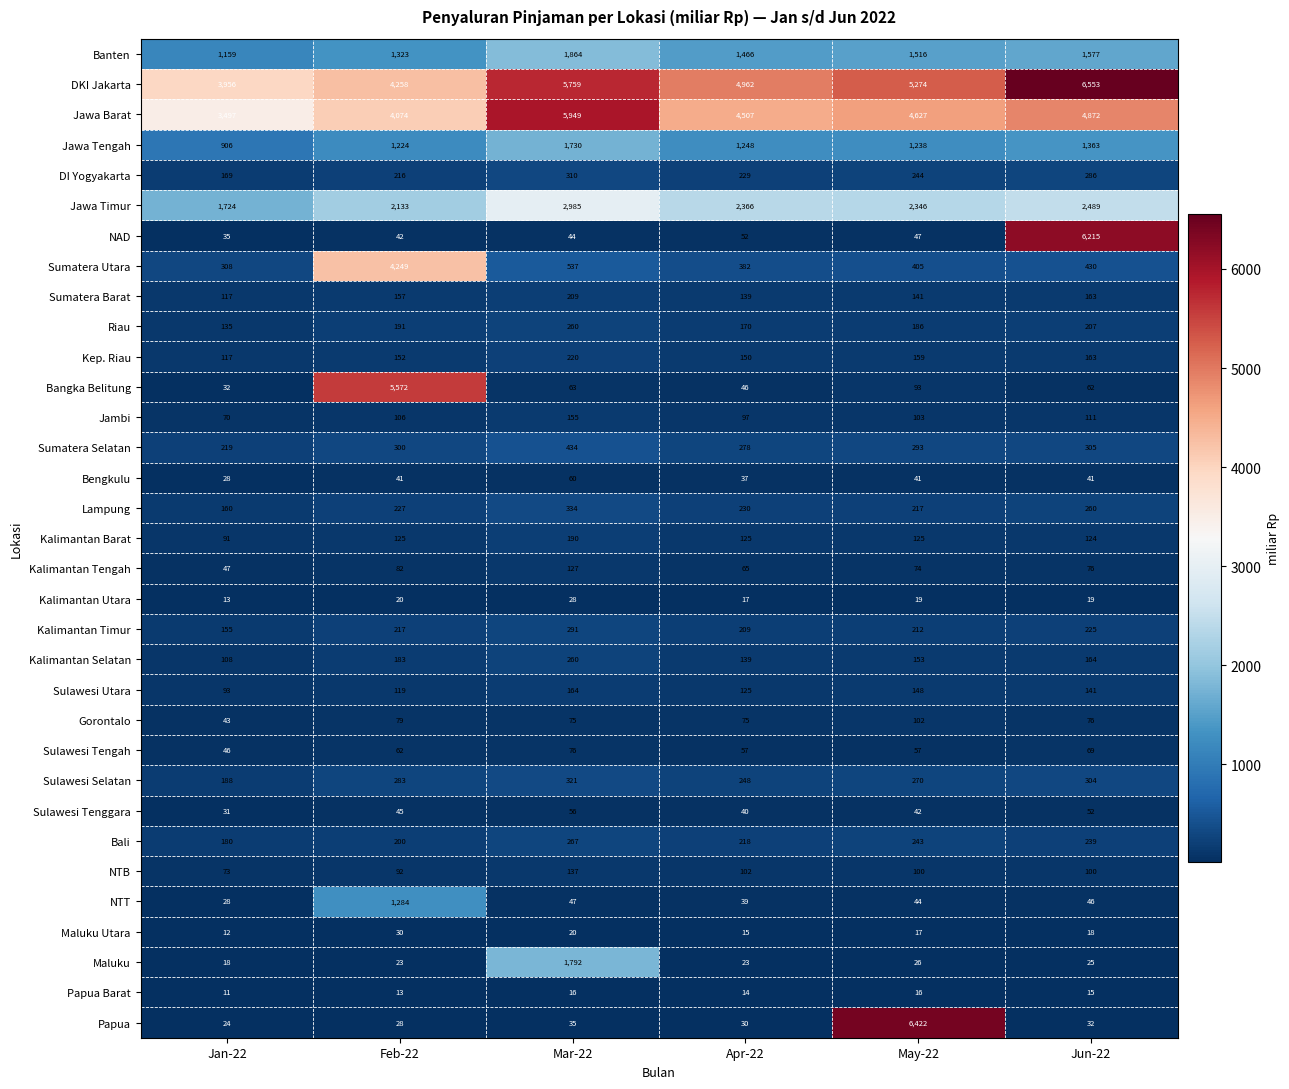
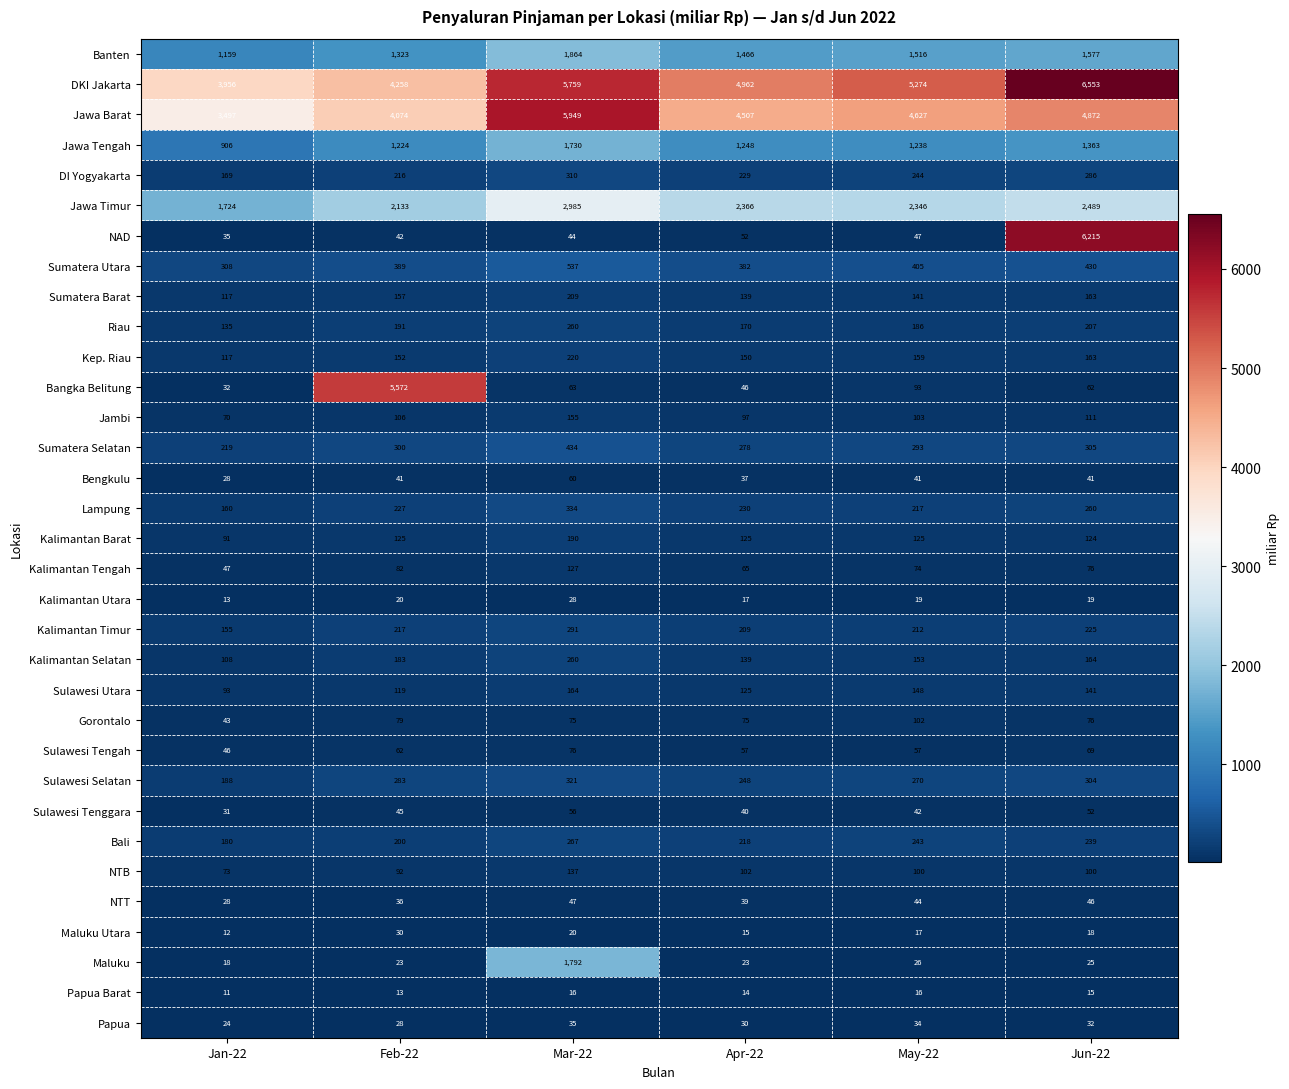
  {
    "Banten": {
      "Jan-22": "1,159",
      "Feb-22": "1,323",
      "Mar-22": "1,864",
      "Apr-22": "1,466",
      "May-22": "1,516",
      "Jun-22": "1,577"
    },
    "DKI Jakarta": {
      "Jan-22": "3,956",
      "Feb-22": "4,258",
      "Mar-22": "5,759",
      "Apr-22": "4,962",
      "May-22": "5,274",
      "Jun-22": "6,553"
    },
    "Jawa Barat": {
      "Feb-22": "4,074",
      "Mar-22": "5,949",
      "Apr-22": "4,507",
      "May-22": "4,627",
      "Jun-22": "4,872"
    },
    "Jawa Tengah": {
      "Jan-22": "906",
      "Feb-22": "1,224",
      "Mar-22": "1,730",
      "Apr-22": "1,248",
      "May-22": "1,238",
      "Jun-22": "1,363"
    },
    "DI Yogyakarta": {
      "Jan-22": "169",
      "Feb-22": "216",
      "Mar-22": "310",
      "Apr-22": "229",
      "May-22": "244",
      "Jun-22": "286"
    },
    "Jawa Timur": {
      "Jan-22": "1,724",
      "Feb-22": "2,133",
      "Mar-22": "2,985",
      "Apr-22": "2,366",
      "May-22": "2,346",
      "Jun-22": "2,489"
    },
    "NAD": {
      "Jan-22": "35",
      "Feb-22": "42",
      "Mar-22": "44",
      "Apr-22": "52",
      "May-22": "47",
      "Jun-22": "6,215"
    },
    "Sumatera Utara": {
      "Jan-22": "308",
-     "Feb-22": "4,249",
+     "Feb-22": "389",
      "Mar-22": "537",
      "Apr-22": "382",
      "May-22": "405",
      "Jun-22": "430"
    },
    "Sumatera Barat": {
      "Jan-22": "117",
      "Feb-22": "157",
      "Mar-22": "209",
      "Apr-22": "139",
      "May-22": "141",
      "Jun-22": "163"
    },
    "Riau": {
      "Jan-22": "135",
      "Feb-22": "191",
      "Mar-22": "260",
      "Apr-22": "170",
      "May-22": "186",
      "Jun-22": "207"
    },
    "Kep. Riau": {
      "Jan-22": "117",
      "Feb-22": "152",
      "Mar-22": "220",
      "Apr-22": "150",
      "May-22": "159",
      "Jun-22": "163"
    },
    "Bangka Belitung": {
      "Jan-22": "32",
      "Feb-22": "5,572",
      "Mar-22": "63",
      "Apr-22": "46",
      "May-22": "93",
      "Jun-22": "62"
    },
    "Jambi": {
      "Jan-22": "70",
      "Feb-22": "106",
      "Mar-22": "155",
      "Apr-22": "97",
      "May-22": "103",
      "Jun-22": "111"
    },
    "Sumatera Selatan": {
      "Jan-22": "219",
      "Feb-22": "300",
      "Mar-22": "434",
      "Apr-22": "278",
      "May-22": "293",
      "Jun-22": "305"
    },
    "Bengkulu": {
      "Jan-22": "28",
      "Feb-22": "41",
      "Mar-22": "60",
      "Apr-22": "37",
      "May-22": "41",
      "Jun-22": "41"
    },
    "Lampung": {
      "Jan-22": "160",
      "Feb-22": "227",
      "Mar-22": "334",
      "Apr-22": "230",
      "May-22": "217",
      "Jun-22": "260"
    },
    "Kalimantan Barat": {
      "Jan-22": "91",
      "Feb-22": "125",
      "Mar-22": "190",
      "Apr-22": "125",
      "May-22": "125",
      "Jun-22": "124"
    },
    "Kalimantan Tengah": {
      "Jan-22": "47",
      "Feb-22": "82",
      "Mar-22": "127",
      "Apr-22": "65",
      "May-22": "74",
      "Jun-22": "76"
    },
    "Kalimantan Utara": {
      "Jan-22": "13",
      "Feb-22": "20",
      "Mar-22": "28",
      "Apr-22": "17",
      "May-22": "19",
      "Jun-22": "19"
    },
    "Kalimantan Timur": {
      "Jan-22": "155",
      "Feb-22": "217",
      "Mar-22": "291",
      "Apr-22": "209",
      "May-22": "212",
      "Jun-22": "225"
    },
    "Kalimantan Selatan": {
      "Jan-22": "108",
      "Feb-22": "183",
      "Mar-22": "260",
      "Apr-22": "139",
      "May-22": "153",
      "Jun-22": "164"
    },
    "Sulawesi Utara": {
      "Jan-22": "93",
      "Feb-22": "119",
      "Mar-22": "164",
      "Apr-22": "125",
      "May-22": "148",
      "Jun-22": "141"
    },
    "Gorontalo": {
      "Jan-22": "43",
      "Feb-22": "79",
      "Mar-22": "75",
      "Apr-22": "75",
      "May-22": "102",
      "Jun-22": "76"
    },
    "Sulawesi Tengah": {
      "Jan-22": "46",
      "Feb-22": "62",
      "Mar-22": "76",
      "Apr-22": "57",
      "May-22": "57",
      "Jun-22": "69"
    },
    "Sulawesi Selatan": {
      "Jan-22": "188",
      "Feb-22": "283",
      "Mar-22": "321",
      "Apr-22": "248",
      "May-22": "270",
      "Jun-22": "304"
    },
    "Sulawesi Tenggara": {
      "Jan-22": "31",
      "Feb-22": "45",
      "Mar-22": "56",
      "Apr-22": "40",
      "May-22": "42",
      "Jun-22": "52"
    },
    "Bali": {
      "Jan-22": "180",
      "Feb-22": "200",
      "Mar-22": "267",
      "Apr-22": "218",
      "May-22": "243",
      "Jun-22": "239"
    },
    "NTB": {
      "Jan-22": "73",
      "Feb-22": "92",
      "Mar-22": "137",
      "Apr-22": "102",
      "May-22": "100",
      "Jun-22": "100"
    },
    "NTT": {
      "Jan-22": "28",
-     "Feb-22": "1,284",
+     "Feb-22": "36",
      "Mar-22": "47",
      "Apr-22": "39",
      "May-22": "44",
      "Jun-22": "46"
    },
    "Maluku Utara": {
      "Jan-22": "12",
      "Feb-22": "30",
      "Mar-22": "20",
      "Apr-22": "15",
      "May-22": "17",
      "Jun-22": "18"
    },
    "Maluku": {
      "Jan-22": "18",
      "Feb-22": "23",
      "Mar-22": "1,792",
      "Apr-22": "23",
      "May-22": "26",
      "Jun-22": "25"
    },
    "Papua Barat": {
      "Jan-22": "11",
      "Feb-22": "13",
      "Mar-22": "16",
      "Apr-22": "14",
      "May-22": "16",
      "Jun-22": "15"
    },
    "Papua": {
      "Jan-22": "24",
      "Feb-22": "28",
      "Mar-22": "35",
      "Apr-22": "30",
-     "May-22": "6,422",
+     "May-22": "34",
      "Jun-22": "32"
    }
  }
